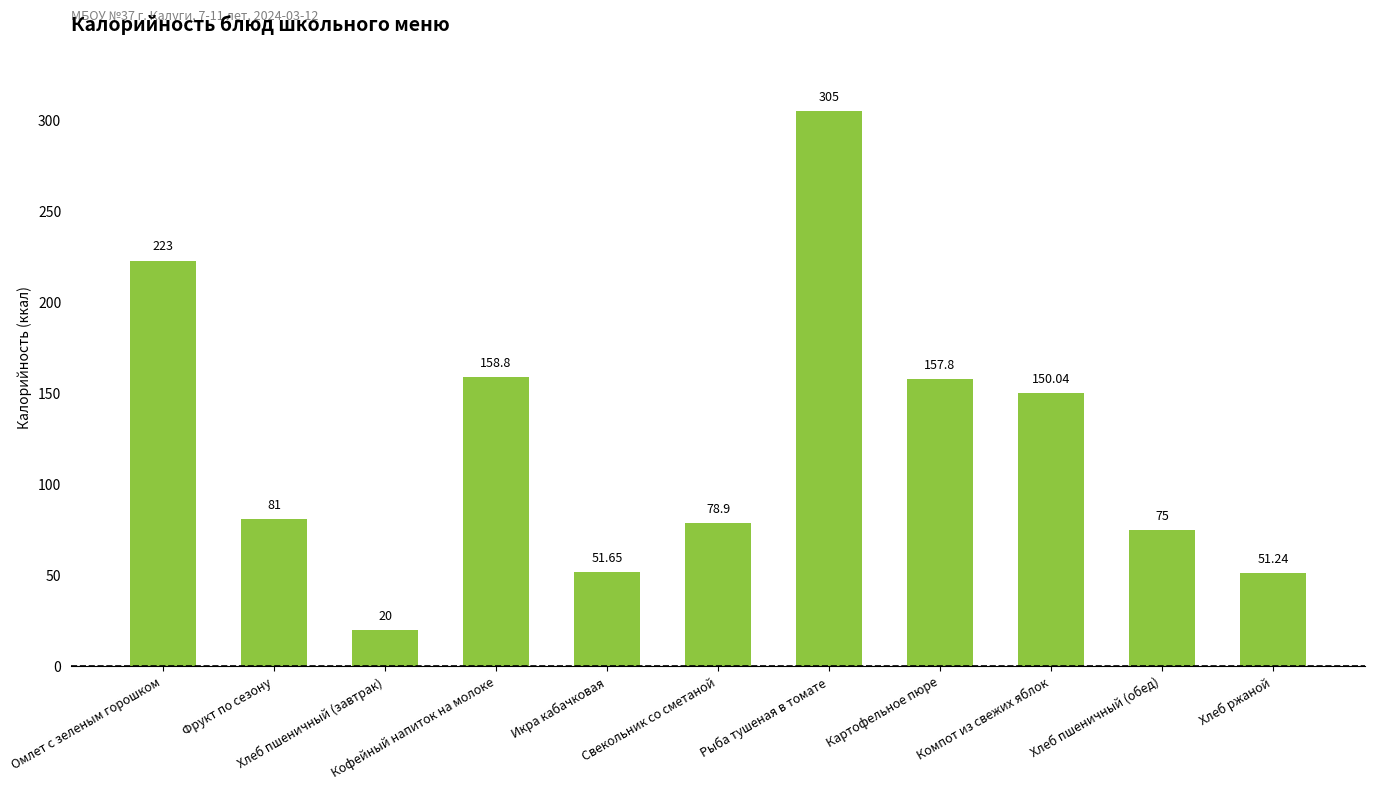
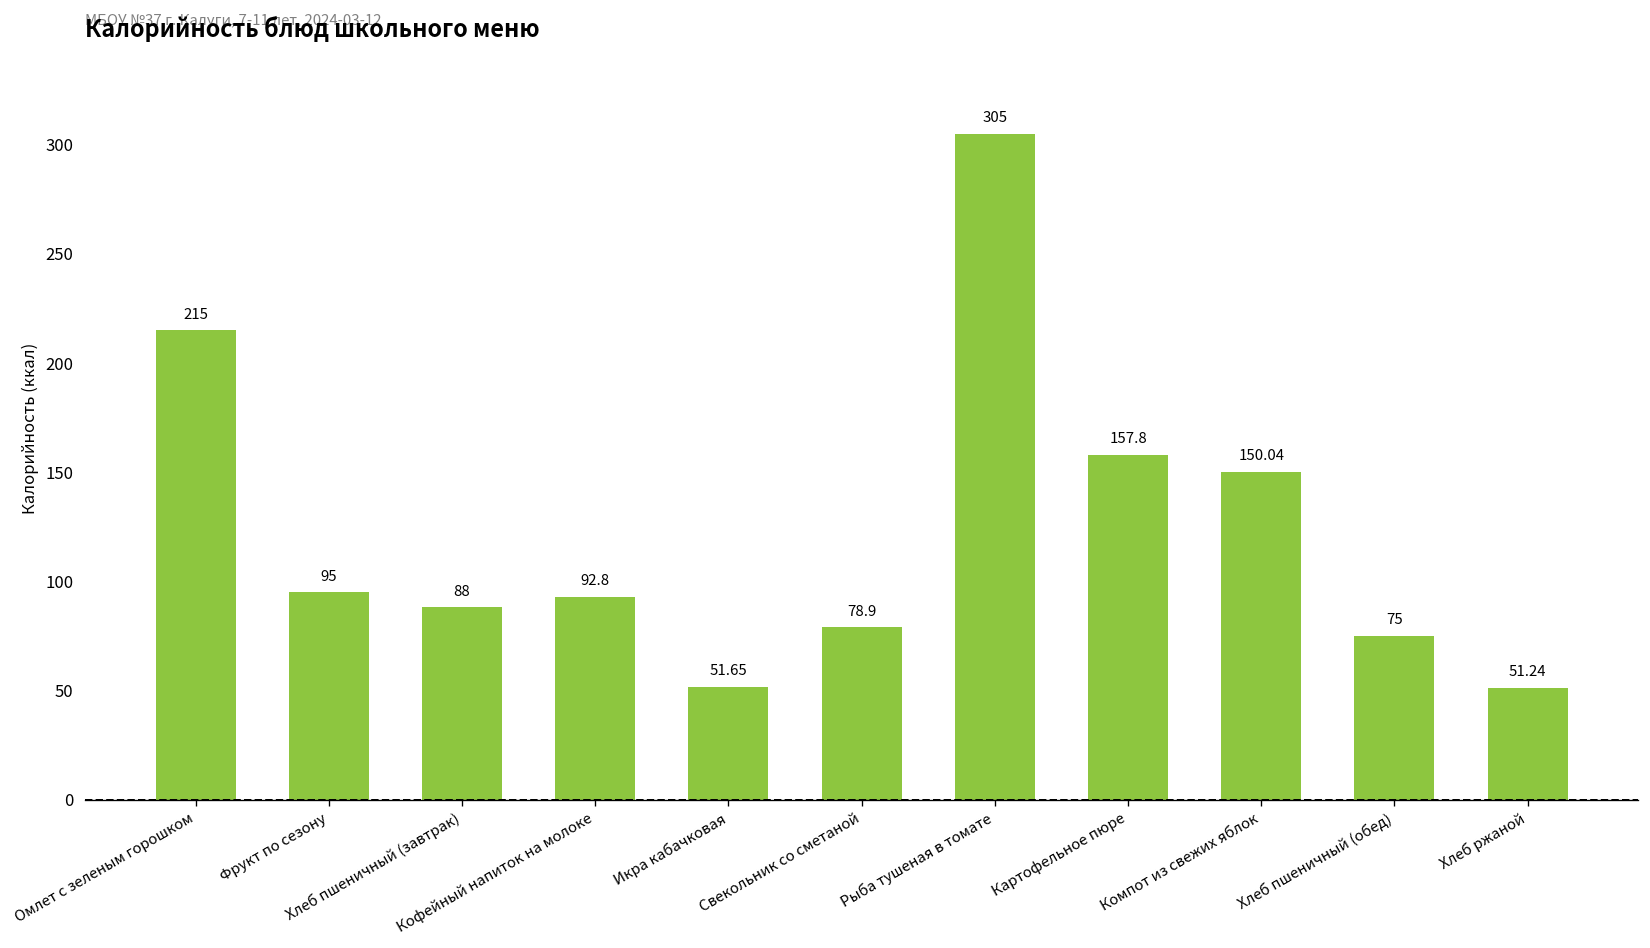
  {
-   "Омлет с зеленым горошком": 223,
-   "Фрукт по сезону": 81,
-   "Хлеб пшеничный (завтрак)": 20,
-   "Кофейный напиток на молоке": 158.8,
+   "Омлет с зеленым горошком": 215,
+   "Фрукт по сезону": 95,
+   "Хлеб пшеничный (завтрак)": 88,
+   "Кофейный напиток на молоке": 92.8,
    "Икра кабачковая": 51.65,
    "Свекольник со сметаной": 78.9,
    "Рыба тушеная в томате": 305,
    "Картофельное пюре": 157.8,
    "Компот из свежих яблок": 150.04,
    "Хлеб пшеничный (обед)": 75,
    "Хлеб ржаной": 51.24
  }
